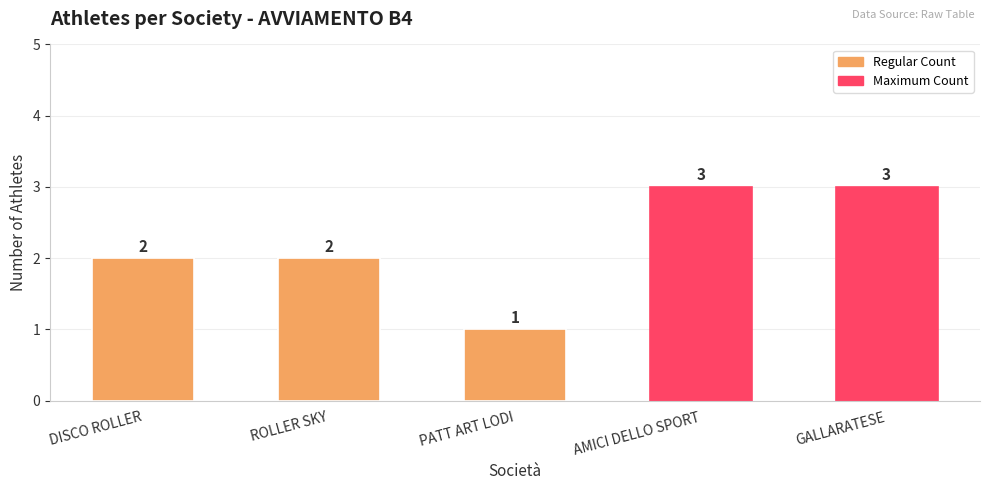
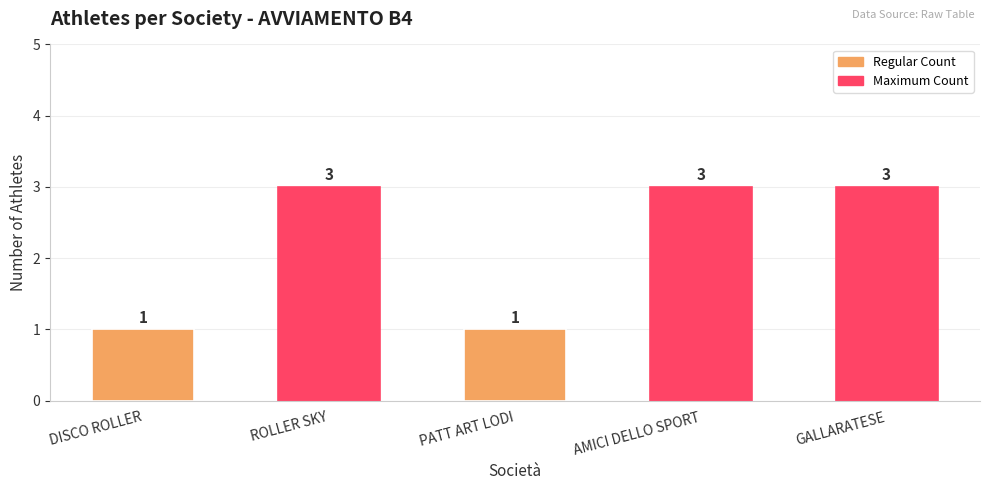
  {
-   "DISCO ROLLER": 2,
-   "ROLLER SKY": 2,
+   "DISCO ROLLER": 1,
+   "ROLLER SKY": 3,
    "PATT ART LODI": 1,
    "AMICI DELLO SPORT": 3,
    "GALLARATESE": 3
  }
